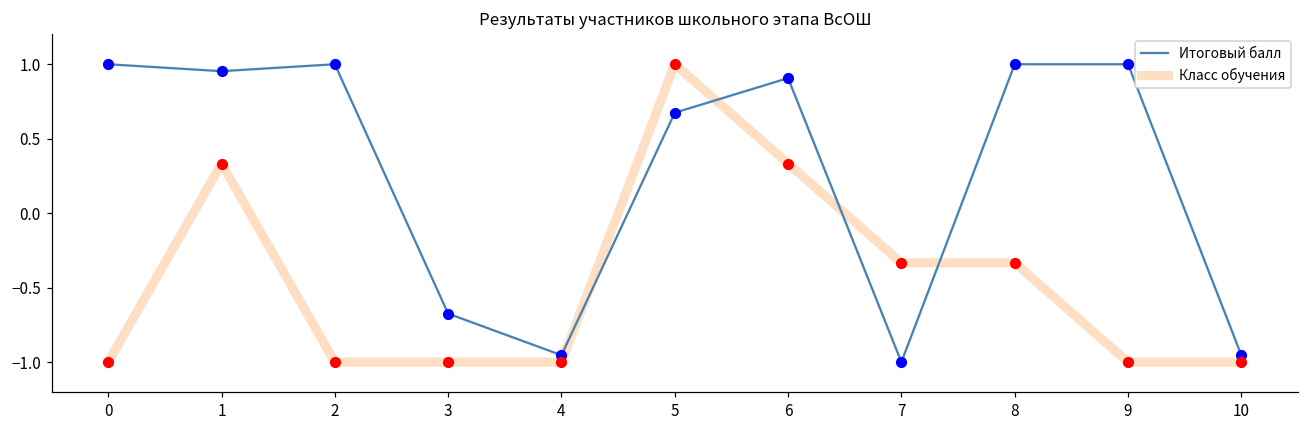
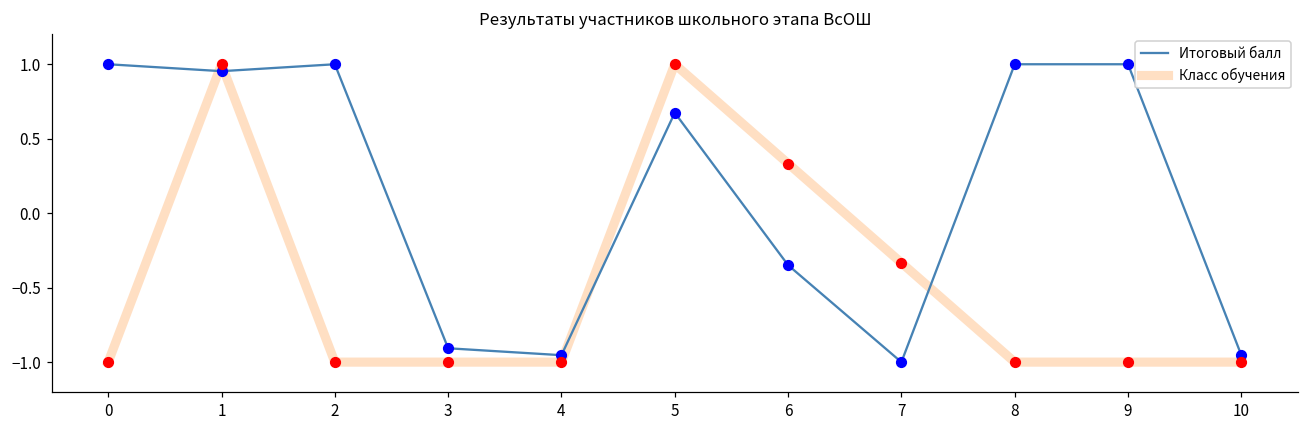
  {
    "Итоговый балл": {
      "0": 1.00,
      "1": 0.95,
      "2": 1.00,
-     "3": -0.67,
+     "3": -0.91,
      "4": -0.95,
      "5": 0.67,
-     "6": 0.91,
+     "6": -0.35,
      "7": -1.00,
      "8": 1.00,
      "9": 1.00,
      "10": -0.95
    },
    "Класс обучения": {
      "0": -1.00,
-     "1": 0.33,
+     "1": 1.00,
      "2": -1.00,
      "3": -1.00,
      "4": -1.00,
      "5": 1.00,
      "6": 0.33,
      "7": -0.33,
-     "8": -0.33,
+     "8": -1.00,
      "9": -1.00,
      "10": -1.00
    }
  }
